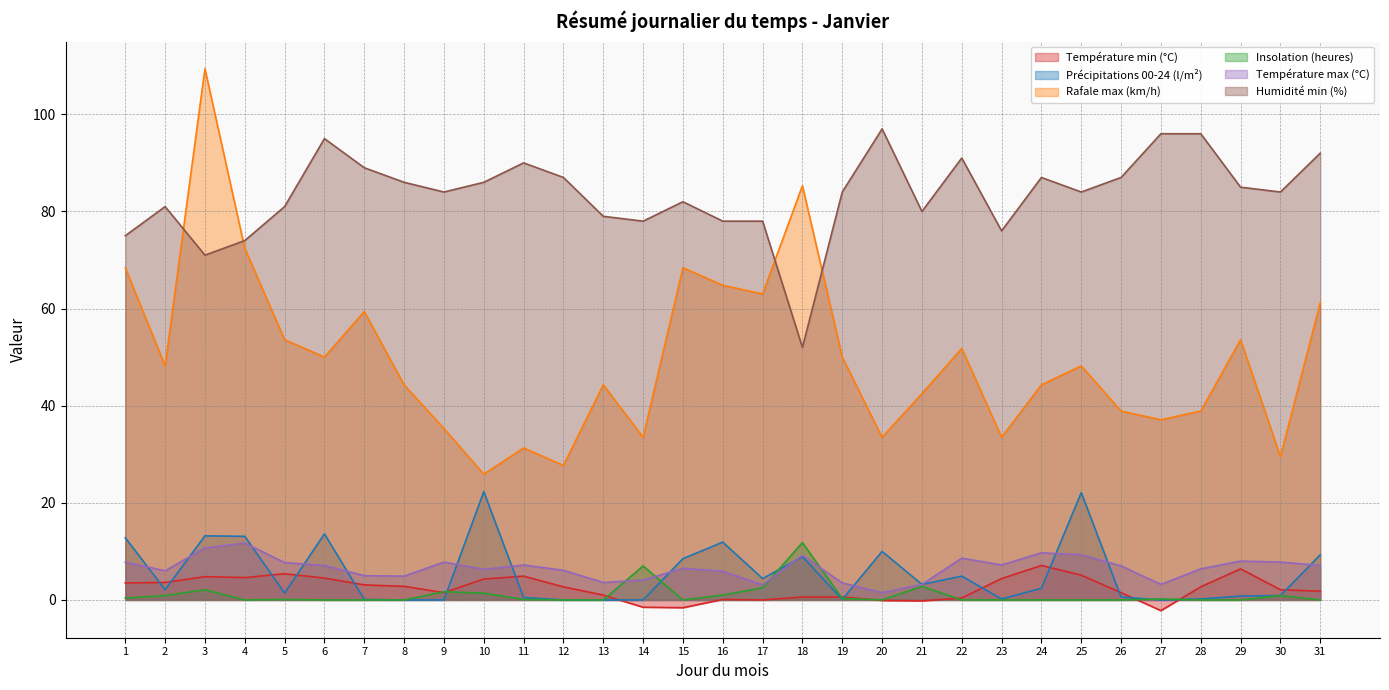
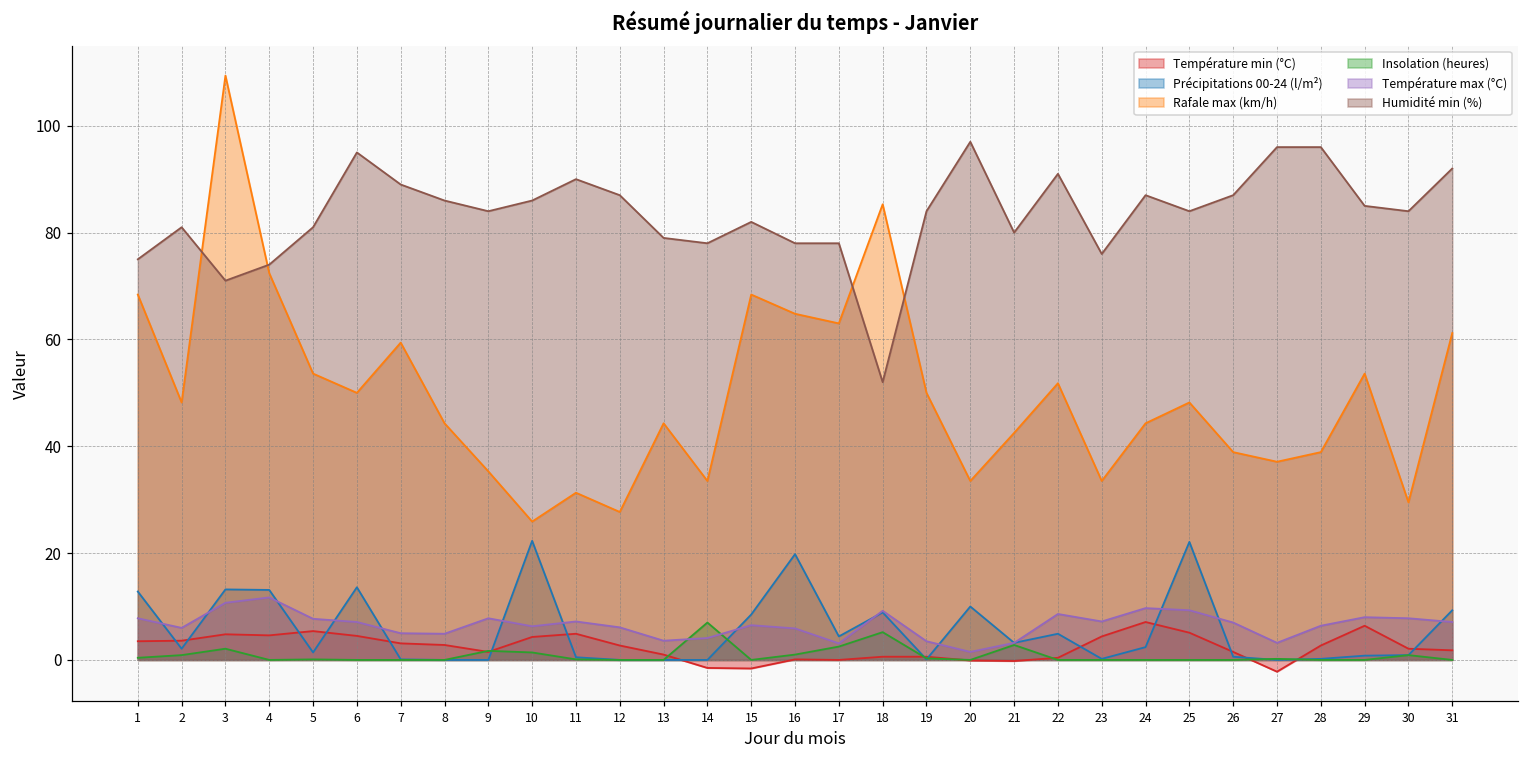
  {
    "Précipitations 00-24 (l/m²)": {
      "1": 13,
      "2": 2,
      "3": 13,
      "4": 13,
      "5": 1,
      "6": 14,
      "9": 0,
      "10": 22,
      "15": 9,
-     "16": 12,
+     "16": 20,
      "17": 4,
      "20": 10,
      "22": 5,
      "24": 2,
      "25": 22,
      "26": 1,
      "29": 1,
      "31": 9
    },
    "Insolation (heures)": {
      "1": 0,
      "2": 1,
      "3": 2,
      "4": 0,
      "5": 0,
      "6": 0,
      "10": 1,
      "14": 7,
      "16": 1,
      "17": 3,
-     "18": 12,
+     "18": 5,
      "24": 0,
      "25": 0,
      "26": 0,
      "29": 0,
      "31": 0
    },
    "Température max (°C)": {
      "1": 8,
      "2": 6,
      "3": 11,
      "4": 12,
      "5": 8,
      "6": 7,
      "7": 5,
      "8": 5,
      "9": 8,
      "10": 6,
      "11": 7,
      "12": 6,
      "13": 4,
      "14": 4,
      "15": 7,
      "16": 6,
      "17": 3,
      "19": 4,
      "20": 2,
      "22": 9,
      "23": 7,
      "24": 10,
      "25": 9,
      "26": 7,
      "27": 3,
      "28": 6,
      "29": 8,
      "30": 8,
      "31": 7
    }
  }
